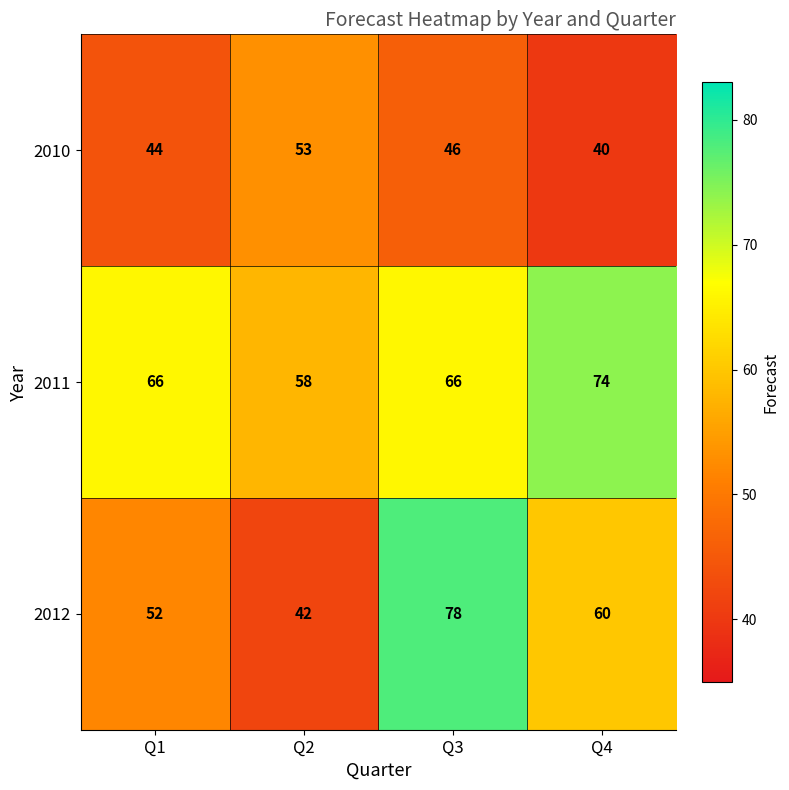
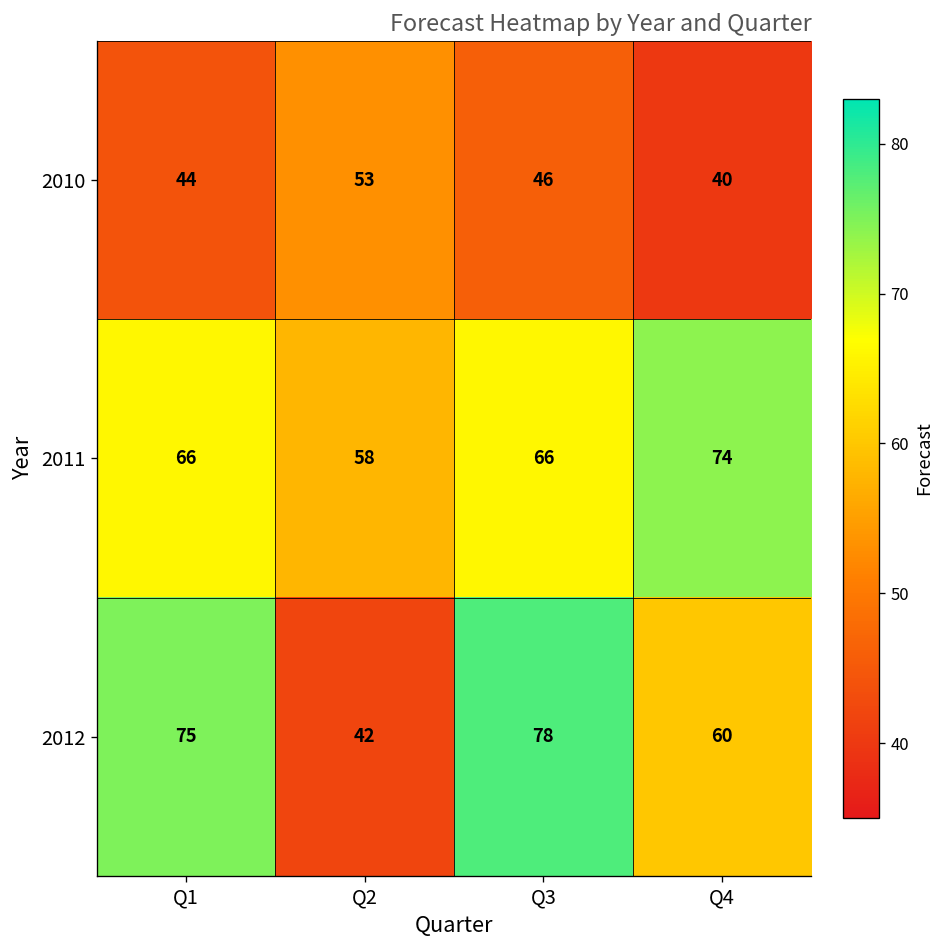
  {
    "2010": {
      "Q1": 44,
      "Q2": 53,
      "Q3": 46,
      "Q4": 40
    },
    "2011": {
      "Q1": 66,
      "Q2": 58,
      "Q3": 66,
      "Q4": 74
    },
    "2012": {
-     "Q1": 52,
+     "Q1": 75,
      "Q2": 42,
      "Q3": 78,
      "Q4": 60
    }
  }
